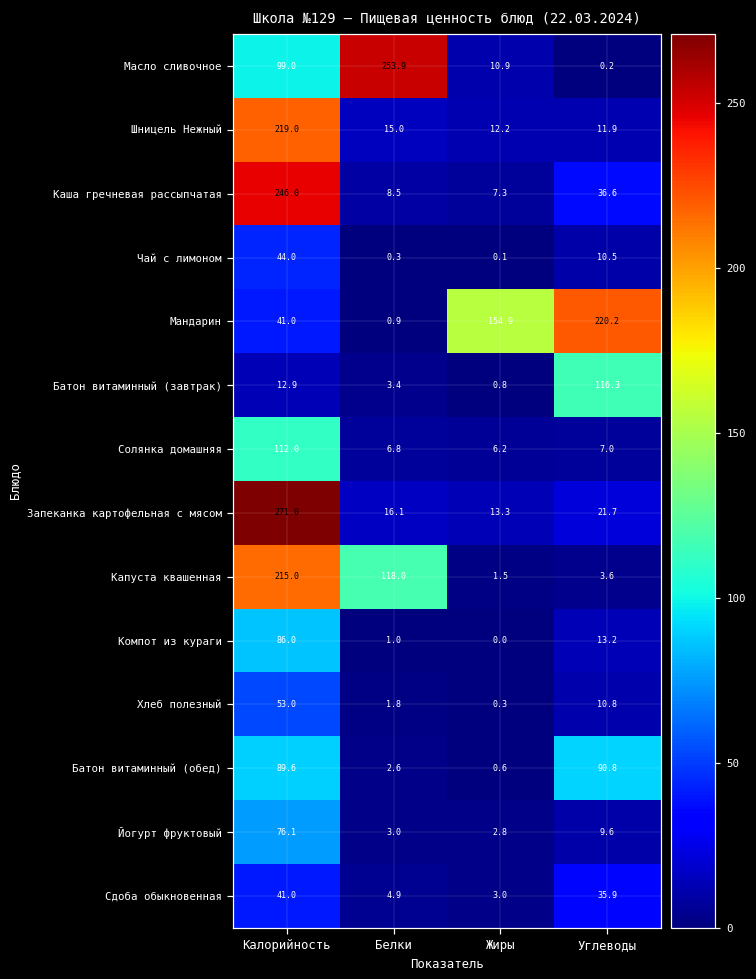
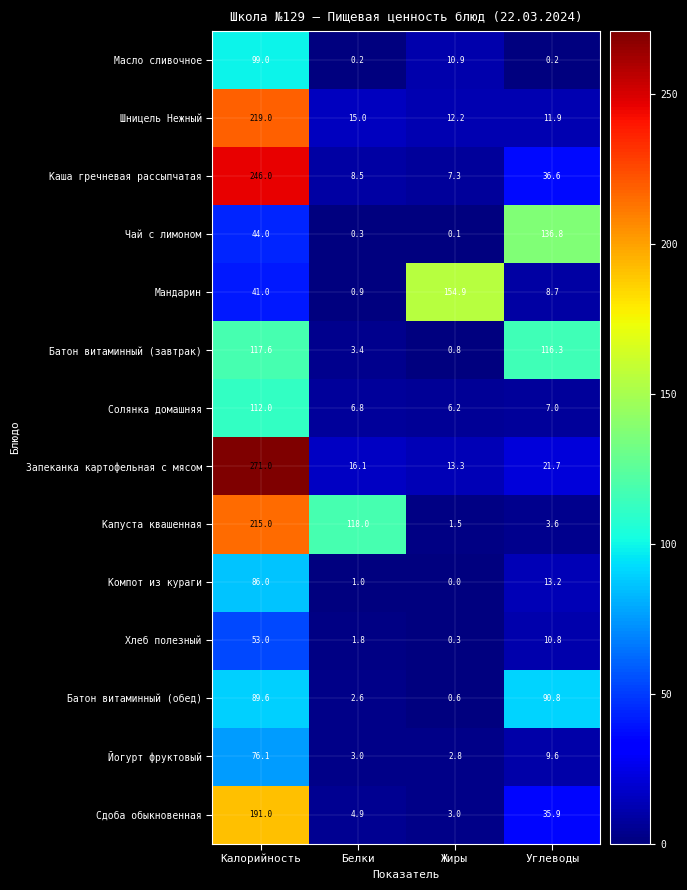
  {
    "Масло сливочное": {
      "Калорийность": 99.0,
-     "Белки": 253.9,
+     "Белки": 0.2,
      "Жиры": 10.9,
      "Углеводы": 0.2
    },
    "Шницель Нежный": {
      "Калорийность": 219.0,
      "Белки": 15.0,
      "Жиры": 12.2,
      "Углеводы": 11.9
    },
    "Каша гречневая рассыпчатая": {
      "Калорийность": 246.0,
      "Белки": 8.5,
      "Жиры": 7.3,
      "Углеводы": 36.6
    },
    "Чай с лимоном": {
      "Калорийность": 44.0,
      "Белки": 0.3,
      "Жиры": 0.1,
-     "Углеводы": 10.5
+     "Углеводы": 136.8
    },
    "Мандарин": {
      "Калорийность": 41.0,
      "Белки": 0.9,
      "Жиры": 154.9,
-     "Углеводы": 220.2
+     "Углеводы": 8.7
    },
    "Батон витаминный (завтрак)": {
-     "Калорийность": 12.9,
+     "Калорийность": 117.6,
      "Белки": 3.4,
      "Жиры": 0.8,
      "Углеводы": 116.3
    },
    "Солянка домашняя": {
      "Калорийность": 112.0,
      "Белки": 6.8,
      "Жиры": 6.2,
      "Углеводы": 7.0
    },
    "Запеканка картофельная с мясом": {
      "Калорийность": 271.0,
      "Белки": 16.1,
      "Жиры": 13.3,
      "Углеводы": 21.7
    },
    "Капуста квашенная": {
      "Калорийность": 215.0,
      "Белки": 118.0,
      "Жиры": 1.5,
      "Углеводы": 3.6
    },
    "Компот из кураги": {
      "Калорийность": 86.0,
      "Белки": 1.0,
      "Жиры": 0.0,
      "Углеводы": 13.2
    },
    "Хлеб полезный": {
      "Калорийность": 53.0,
      "Белки": 1.8,
      "Жиры": 0.3,
      "Углеводы": 10.8
    },
    "Батон витаминный (обед)": {
      "Калорийность": 89.6,
      "Белки": 2.6,
      "Жиры": 0.6,
      "Углеводы": 90.8
    },
    "Йогурт фруктовый": {
      "Калорийность": 76.1,
      "Белки": 3.0,
      "Жиры": 2.8,
      "Углеводы": 9.6
    },
    "Сдоба обыкновенная": {
-     "Калорийность": 41.0,
+     "Калорийность": 191.0,
      "Белки": 4.9,
      "Жиры": 3.0,
      "Углеводы": 35.9
    }
  }
